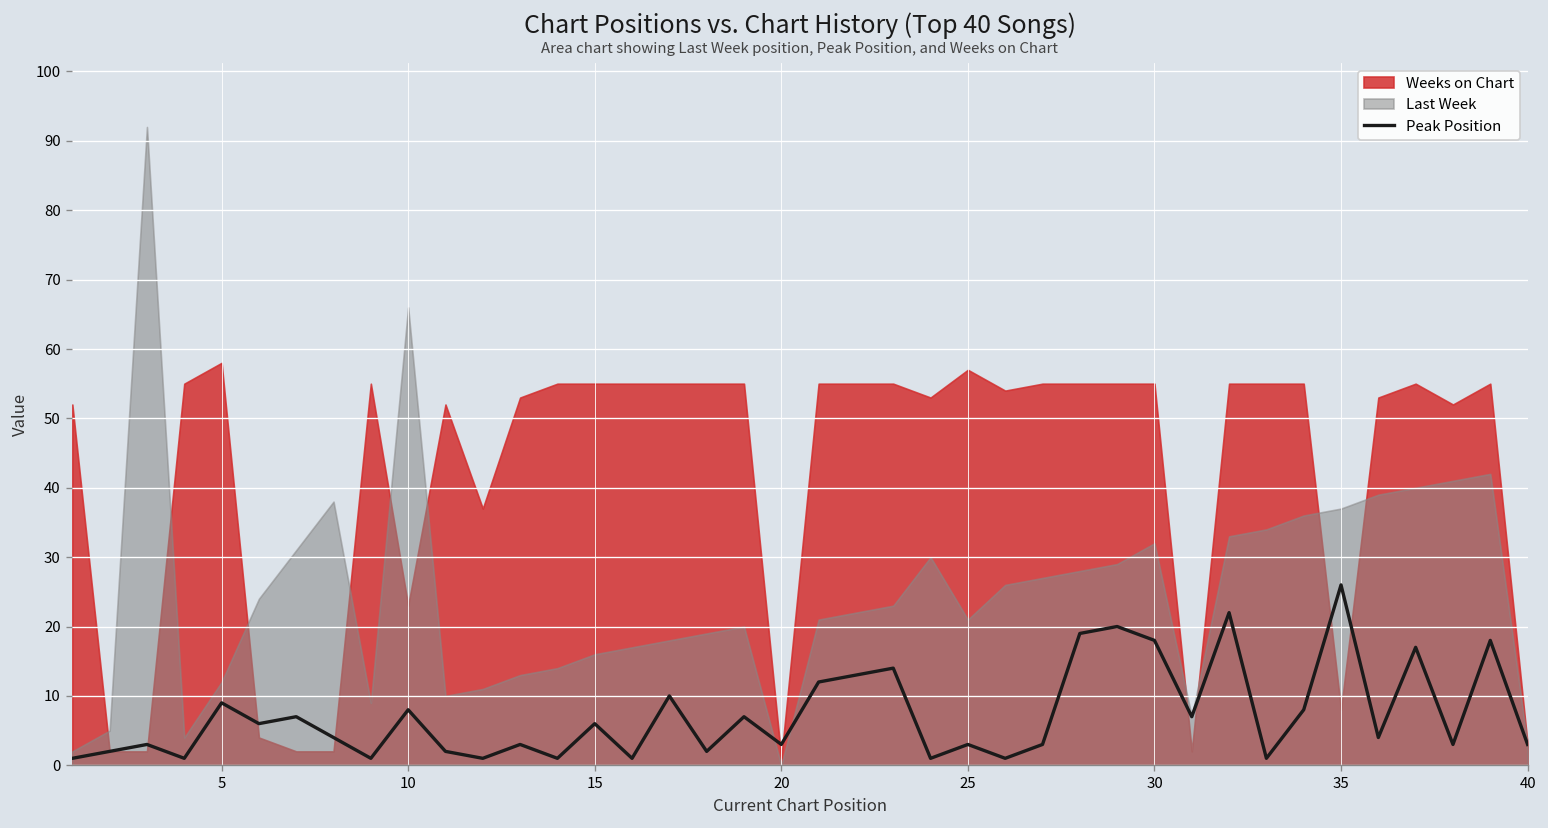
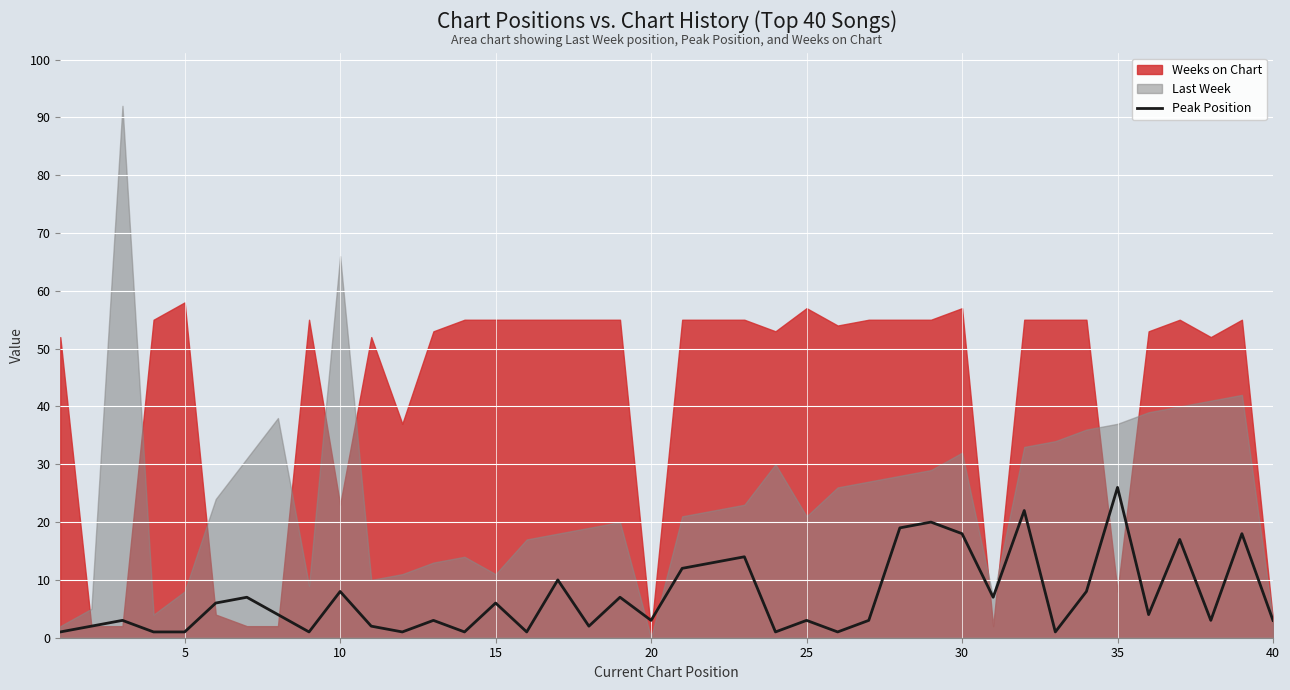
  {
    "Peak Position": {
-     "5": 9,
+     "5": 1,
      "10": 8,
      "15": 6,
      "20": 3,
      "25": 3,
      "30": 18,
      "35": 26
    },
    "Weeks on Chart": {
      "5": 58,
      "10": 23,
      "15": 55,
      "20": 1,
      "25": 57,
-     "30": 55,
+     "30": 57,
      "35": 8
    },
    "Last Week": {
-     "5": 12,
+     "5": 8,
      "10": 66,
-     "15": 16,
+     "15": 11,
      "20": 0,
      "25": 21,
      "30": 32,
      "35": 37
    }
  }
